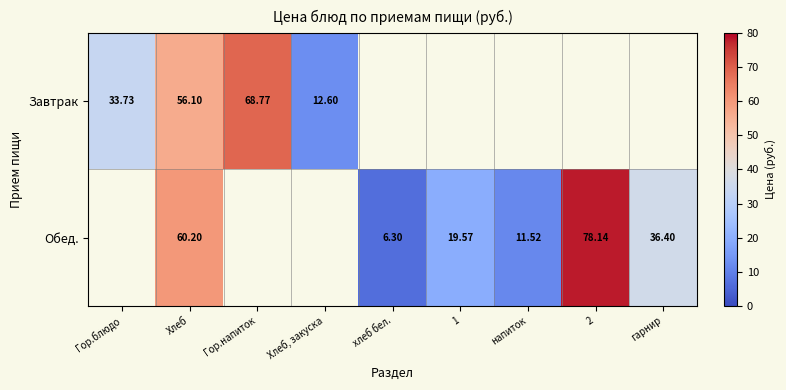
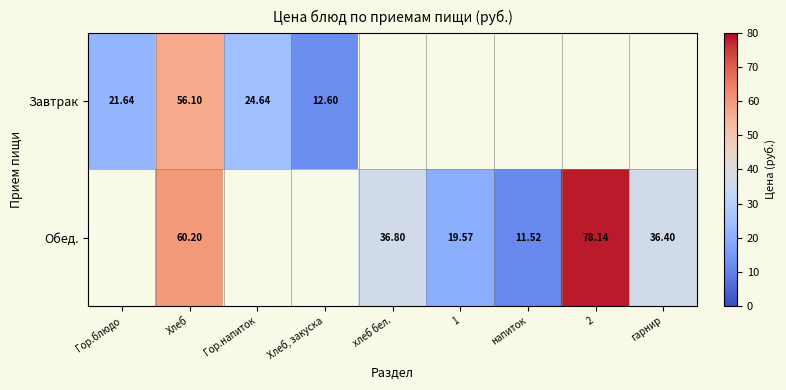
  {
    "Завтрак": {
-     "Гор.блюдо": 33.73,
+     "Гор.блюдо": 21.64,
      "Хлеб": 56.10,
-     "Гор.напиток": 68.77,
+     "Гор.напиток": 24.64,
      "Хлеб, закуска": 12.60
    },
    "Обед.": {
      "Хлеб": 60.20,
-     "хлеб бел.": 6.30,
+     "хлеб бел.": 36.80,
      "1": 19.57,
      "напиток": 11.52,
      "2": 78.14,
      "гарнир": 36.40
    }
  }
